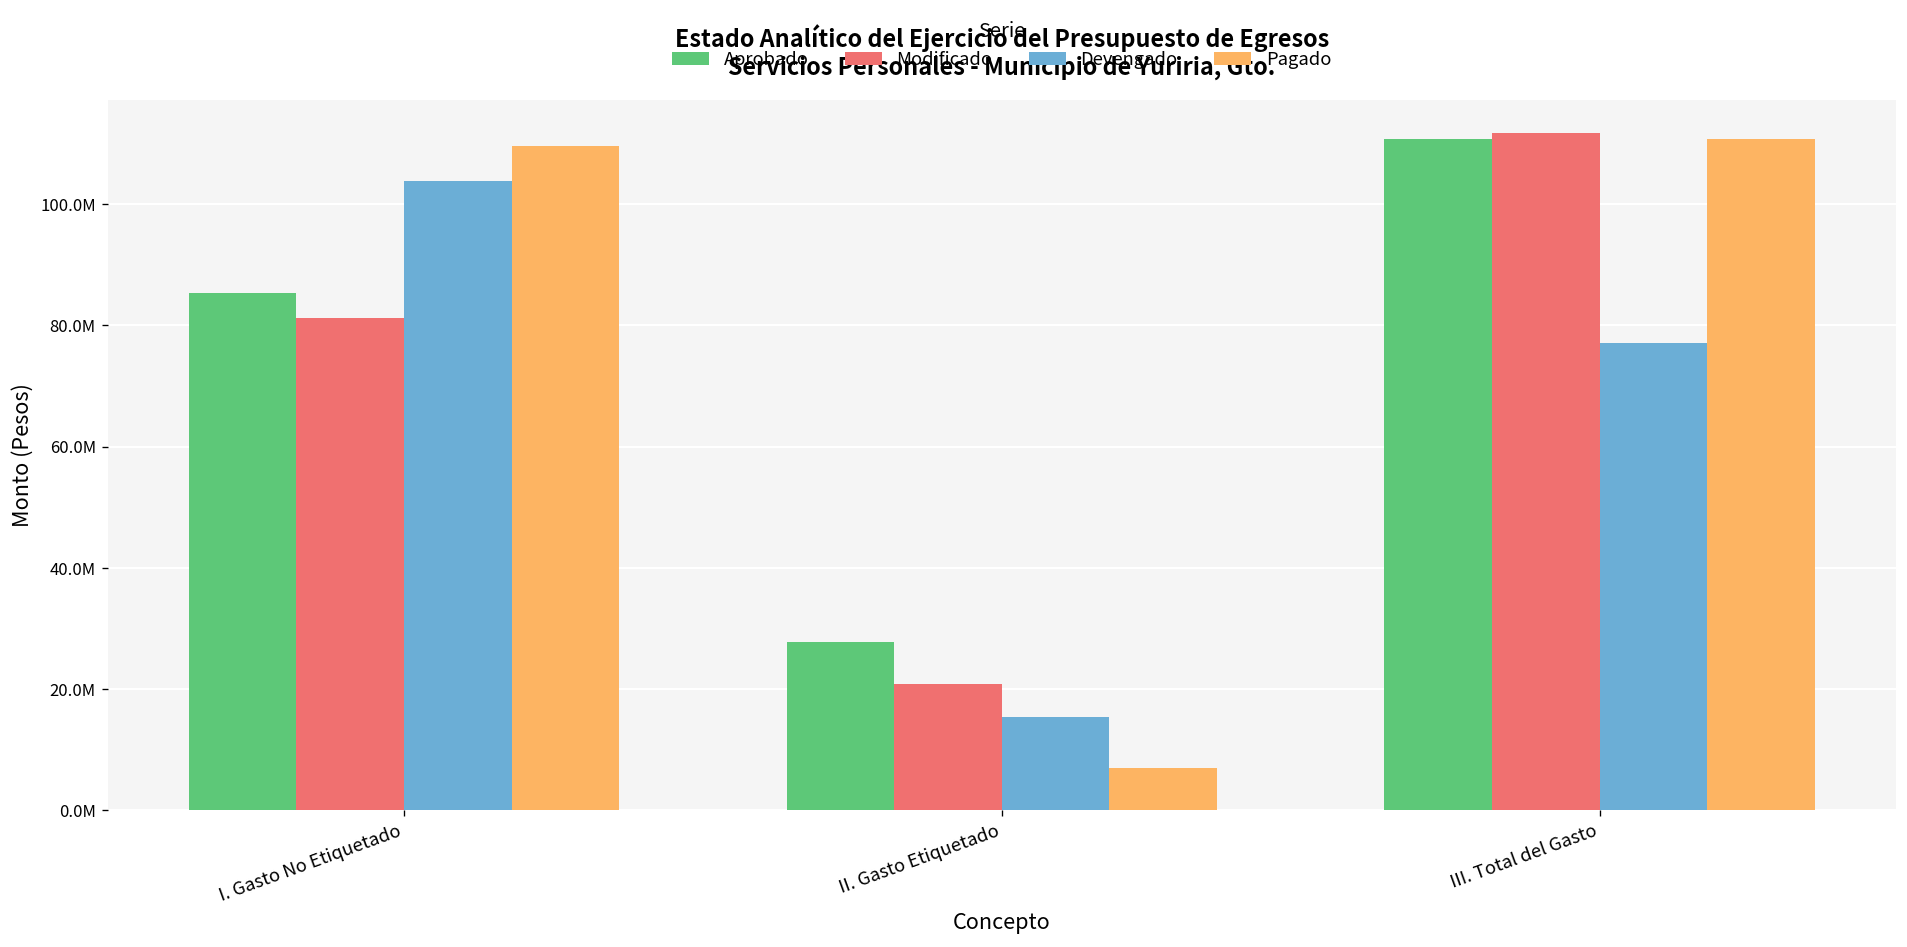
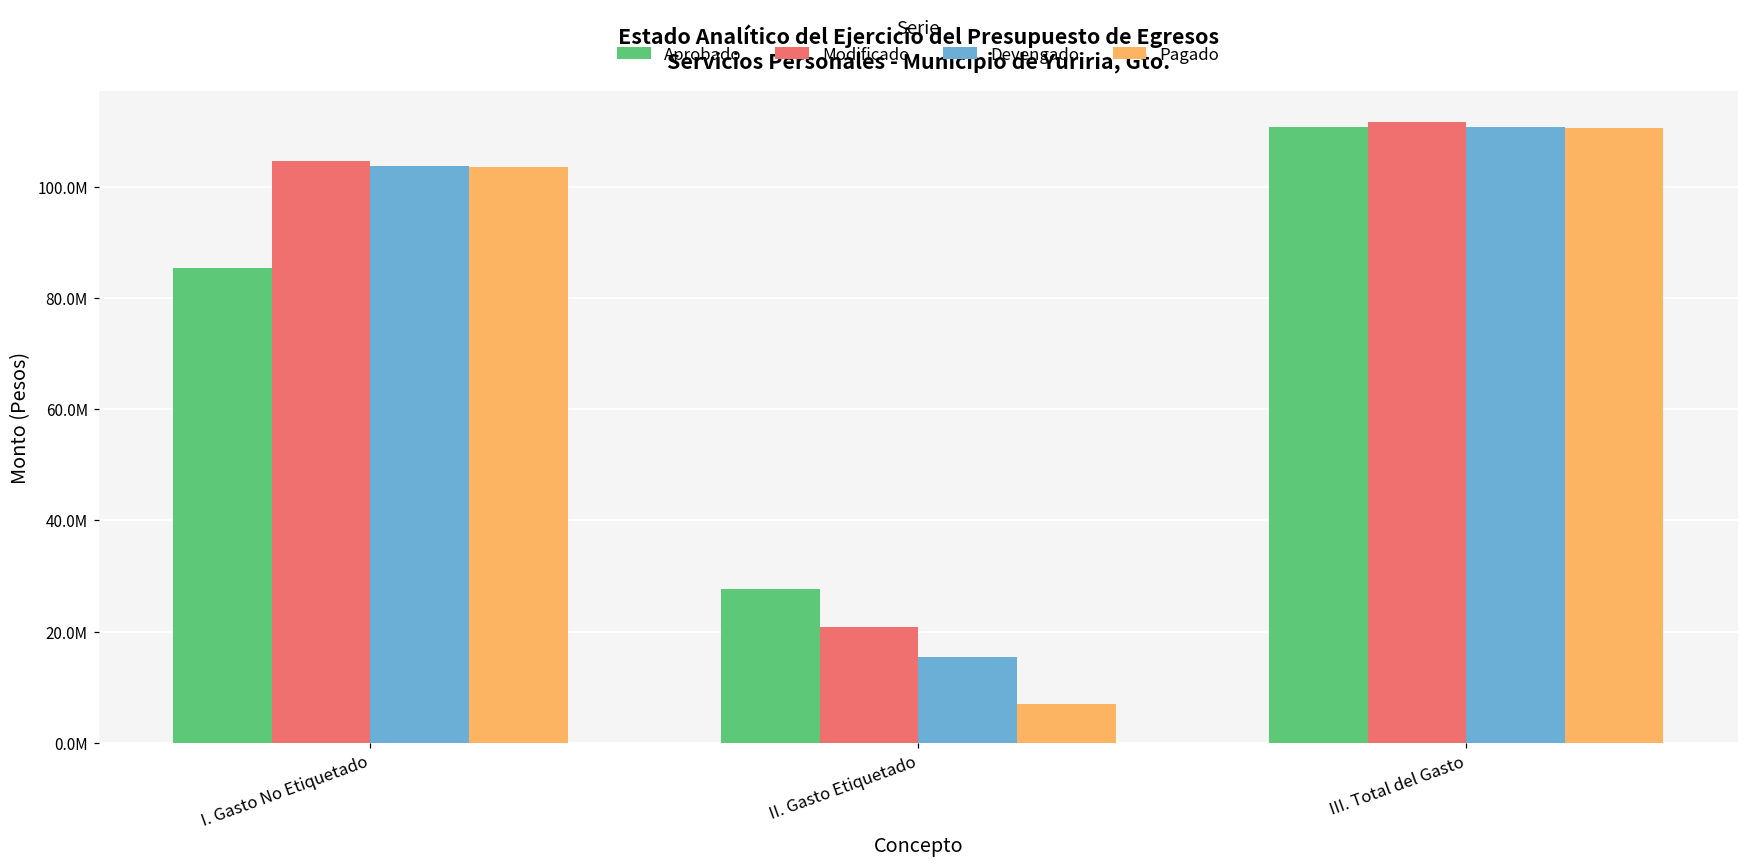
  {
    "Aprobado": {
      "I. Gasto No Etiquetado": 85000000,
      "II. Gasto Etiquetado": 28000000,
      "III. Total del Gasto": 111000000
    },
    "Modificado": {
-     "I. Gasto No Etiquetado": 81000000,
+     "I. Gasto No Etiquetado": 105000000,
      "II. Gasto Etiquetado": 21000000,
      "III. Total del Gasto": 112000000
    },
    "Devengado": {
      "I. Gasto No Etiquetado": 104000000,
      "II. Gasto Etiquetado": 15000000,
-     "III. Total del Gasto": 77000000
+     "III. Total del Gasto": 111000000
    },
    "Pagado": {
-     "I. Gasto No Etiquetado": 110000000,
+     "I. Gasto No Etiquetado": 104000000,
      "II. Gasto Etiquetado": 7000000,
      "III. Total del Gasto": 111000000
    }
  }
